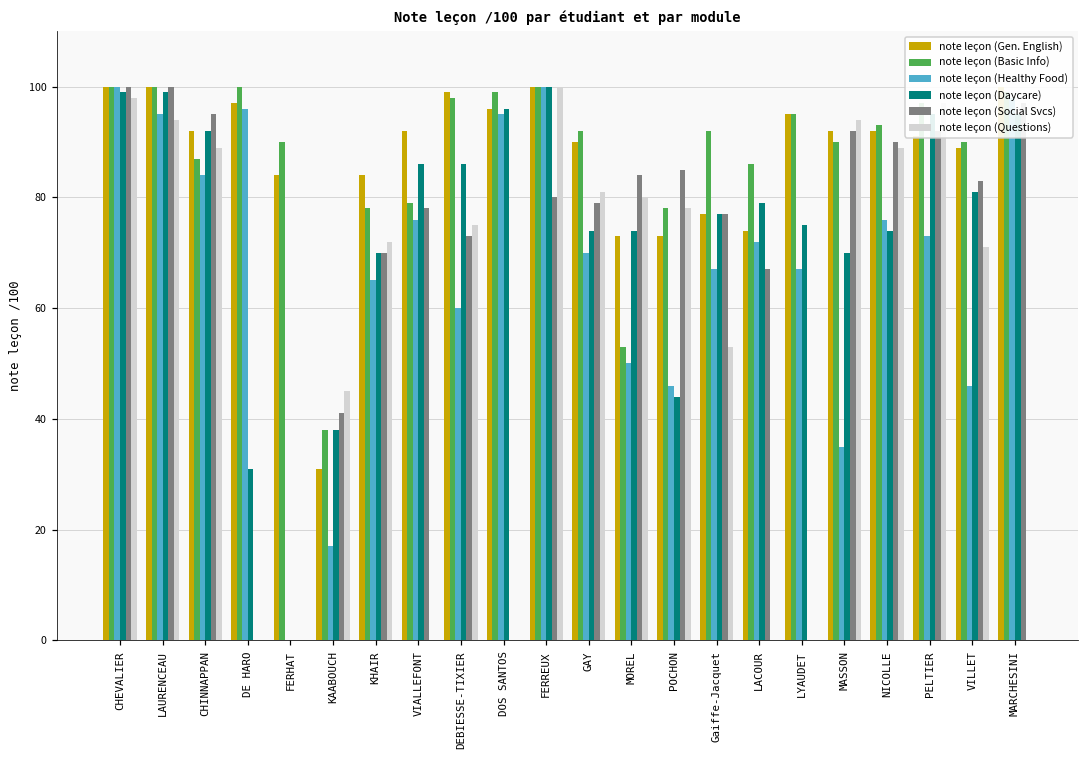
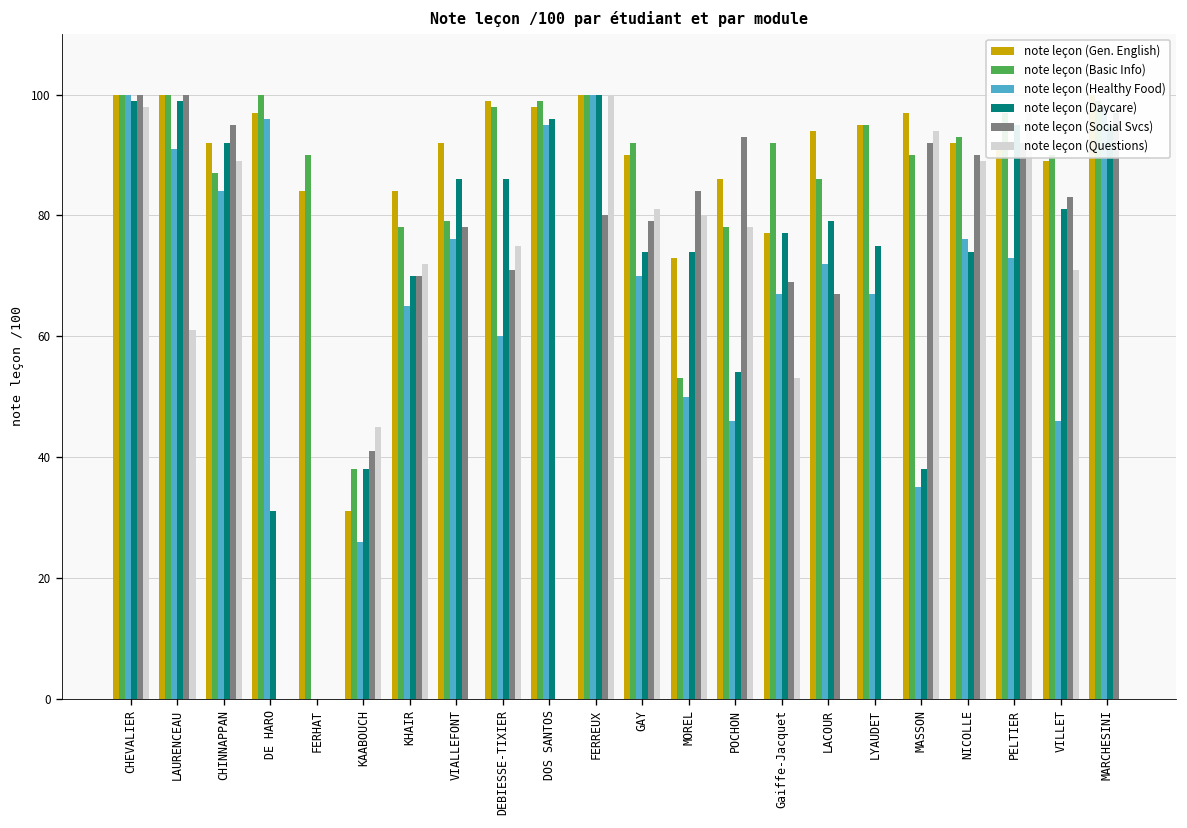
  {
    "note leçon (Gen. English)": {
      "CHEVALIER": 100,
      "LAURENCEAU": 100,
      "CHINNAPPAN": 92,
      "DE HARO": 97,
      "FERHAT": 84,
      "KAABOUCH": 31,
      "KHAIR": 84,
      "VIALLEFONT": 92,
      "DEBIESSE-TIXIER": 99,
-     "DOS SANTOS": 96,
+     "DOS SANTOS": 98,
      "FERREUX": 100,
      "GAY": 90,
      "MOREL": 73,
-     "POCHON": 73,
+     "POCHON": 86,
      "Gaiffe-Jacquet": 77,
-     "LACOUR": 74,
+     "LACOUR": 94,
      "LYAUDET": 95,
-     "MASSON": 92,
+     "MASSON": 97,
      "NICOLLE": 92,
      "VILLET": 89
    },
    "note leçon (Basic Info)": {
      "CHEVALIER": 100,
      "LAURENCEAU": 100,
      "CHINNAPPAN": 87,
      "DE HARO": 100,
      "FERHAT": 90,
      "KAABOUCH": 38,
      "KHAIR": 78,
      "VIALLEFONT": 79,
      "DEBIESSE-TIXIER": 98,
      "DOS SANTOS": 99,
      "FERREUX": 100,
      "GAY": 92,
      "MOREL": 53,
      "POCHON": 78,
      "Gaiffe-Jacquet": 92,
      "LACOUR": 86,
      "LYAUDET": 95,
      "MASSON": 90,
      "NICOLLE": 93
    },
    "note leçon (Healthy Food)": {
      "CHEVALIER": 100,
-     "LAURENCEAU": 95,
+     "LAURENCEAU": 91,
      "CHINNAPPAN": 84,
      "DE HARO": 96,
      "FERHAT": 0,
-     "KAABOUCH": 17,
+     "KAABOUCH": 26,
      "KHAIR": 65,
      "VIALLEFONT": 76,
      "DEBIESSE-TIXIER": 60,
      "DOS SANTOS": 95,
      "FERREUX": 100,
      "GAY": 70,
      "MOREL": 50,
      "POCHON": 46,
      "Gaiffe-Jacquet": 67,
      "LACOUR": 72,
      "LYAUDET": 67,
      "MASSON": 35,
      "NICOLLE": 76,
      "PELTIER": 73,
      "VILLET": 46
    },
    "note leçon (Daycare)": {
      "CHEVALIER": 99,
      "LAURENCEAU": 99,
      "CHINNAPPAN": 92,
      "DE HARO": 31,
      "FERHAT": 0,
      "KAABOUCH": 38,
      "KHAIR": 70,
      "VIALLEFONT": 86,
      "DEBIESSE-TIXIER": 86,
      "DOS SANTOS": 96,
      "FERREUX": 100,
      "GAY": 74,
      "MOREL": 74,
-     "POCHON": 44,
+     "POCHON": 54,
      "Gaiffe-Jacquet": 77,
      "LACOUR": 79,
      "LYAUDET": 75,
-     "MASSON": 70,
+     "MASSON": 38,
      "NICOLLE": 74,
      "VILLET": 81
    },
    "note leçon (Social Svcs)": {
      "CHEVALIER": 100,
      "LAURENCEAU": 100,
      "CHINNAPPAN": 95,
      "DE HARO": 0,
      "FERHAT": 0,
      "KAABOUCH": 41,
      "KHAIR": 70,
      "VIALLEFONT": 78,
-     "DEBIESSE-TIXIER": 73,
+     "DEBIESSE-TIXIER": 71,
      "DOS SANTOS": 0,
      "FERREUX": 80,
      "GAY": 79,
      "MOREL": 84,
-     "POCHON": 85,
-     "Gaiffe-Jacquet": 77,
+     "POCHON": 93,
+     "Gaiffe-Jacquet": 69,
      "LACOUR": 67,
      "LYAUDET": 0,
      "MASSON": 92,
      "NICOLLE": 90,
      "VILLET": 83
    },
    "note leçon (Questions)": {
      "CHEVALIER": 98,
-     "LAURENCEAU": 94,
+     "LAURENCEAU": 61,
      "CHINNAPPAN": 89,
      "DE HARO": 0,
      "FERHAT": 0,
      "KAABOUCH": 45,
      "KHAIR": 72,
      "VIALLEFONT": 0,
      "DEBIESSE-TIXIER": 75,
      "DOS SANTOS": 0,
      "FERREUX": 100,
      "GAY": 81,
      "MOREL": 80,
      "POCHON": 78,
      "Gaiffe-Jacquet": 53,
      "LACOUR": 0,
      "LYAUDET": 0,
      "MASSON": 94,
      "NICOLLE": 89,
      "VILLET": 71,
      "MARCHESINI": 0
    }
  }
